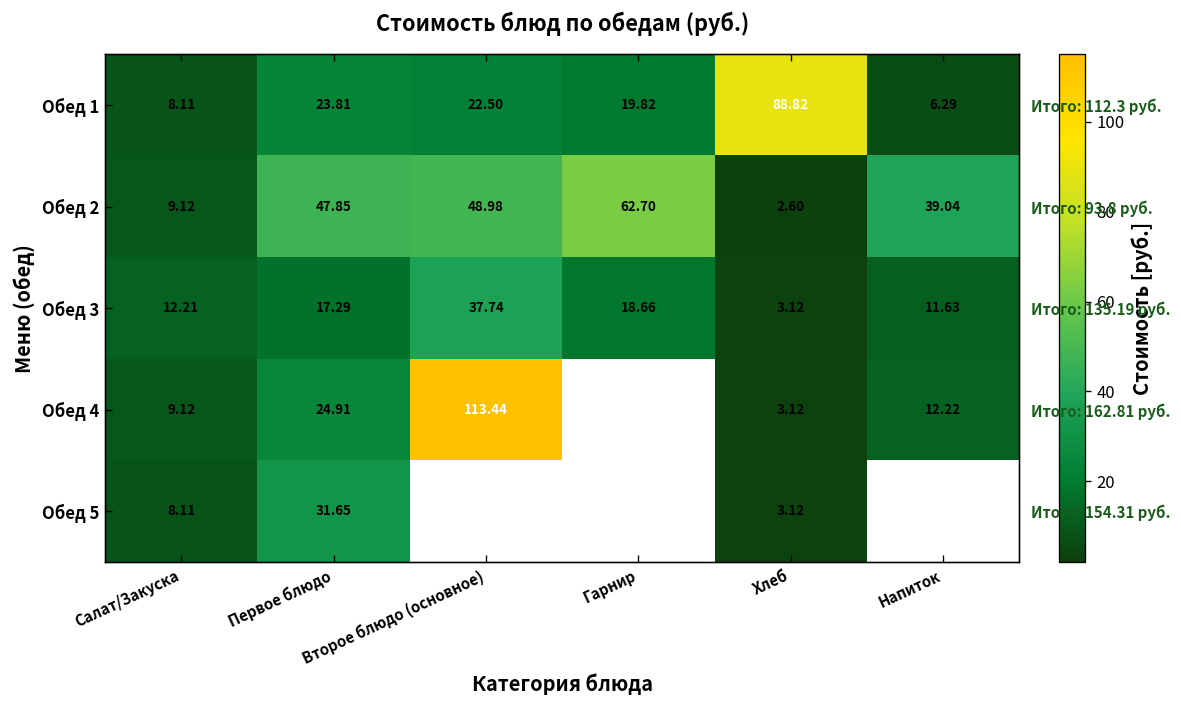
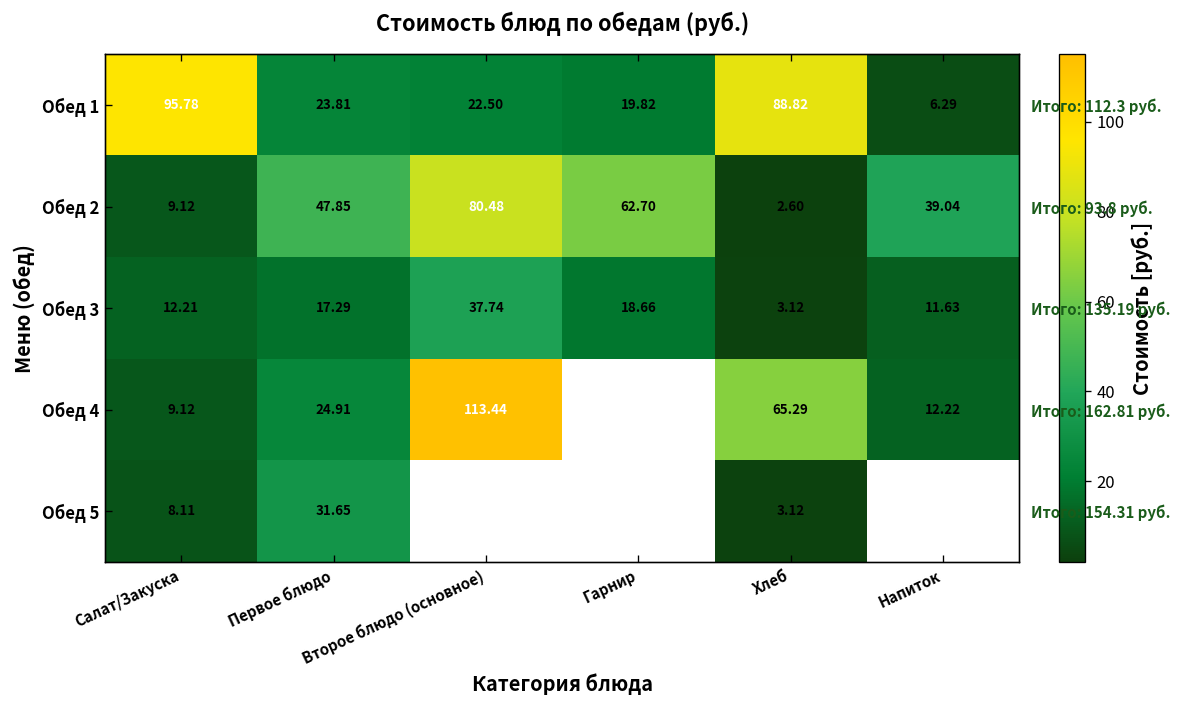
  {
    "Обед 1": {
-     "Салат/Закуска": 8.11,
+     "Салат/Закуска": 95.78,
      "Первое блюдо": 23.81,
      "Второе блюдо (основное)": 22.50,
      "Гарнир": 19.82,
      "Хлеб": 88.82,
      "Напиток": 6.29
    },
    "Обед 2": {
      "Салат/Закуска": 9.12,
      "Первое блюдо": 47.85,
-     "Второе блюдо (основное)": 48.98,
+     "Второе блюдо (основное)": 80.48,
      "Гарнир": 62.70,
      "Хлеб": 2.60,
      "Напиток": 39.04
    },
    "Обед 3": {
      "Салат/Закуска": 12.21,
      "Первое блюдо": 17.29,
      "Второе блюдо (основное)": 37.74,
      "Гарнир": 18.66,
      "Хлеб": 3.12,
      "Напиток": 11.63
    },
    "Обед 4": {
      "Салат/Закуска": 9.12,
      "Первое блюдо": 24.91,
      "Второе блюдо (основное)": 113.44,
-     "Хлеб": 3.12,
+     "Хлеб": 65.29,
      "Напиток": 12.22
    },
    "Обед 5": {
      "Салат/Закуска": 8.11,
      "Первое блюдо": 31.65,
      "Хлеб": 3.12
    }
  }
